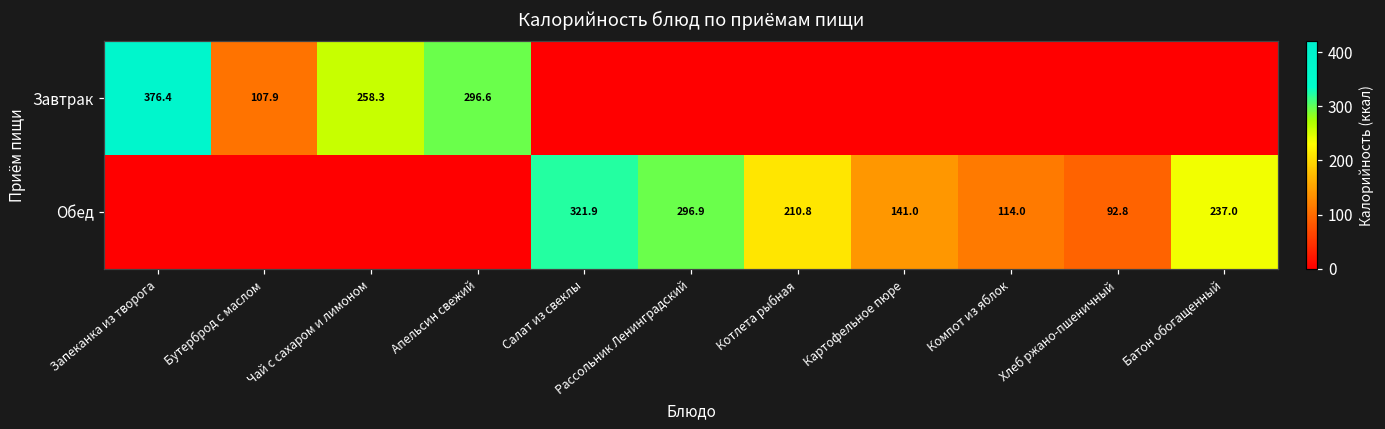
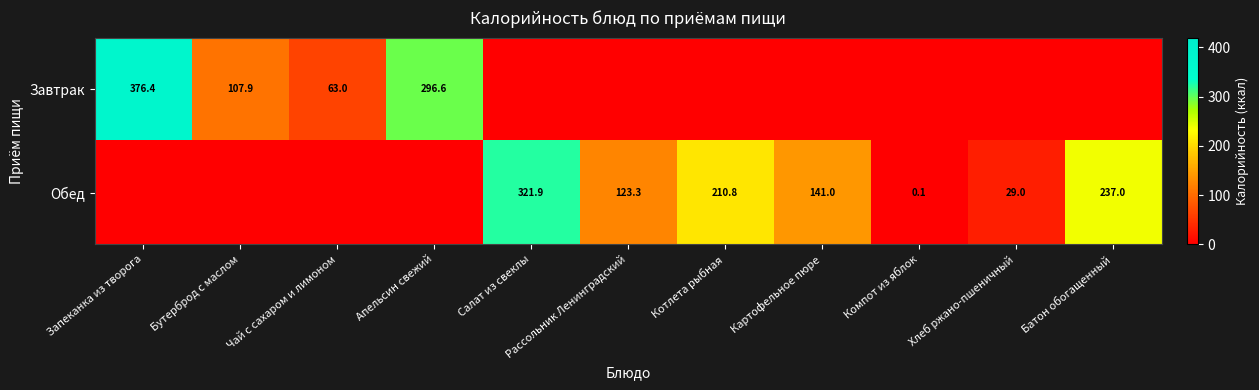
  {
    "Завтрак": {
      "Запеканка из творога": 376.4,
      "Бутерброд с маслом": 107.9,
-     "Чай с сахаром и лимоном": 258.3,
+     "Чай с сахаром и лимоном": 63.0,
      "Апельсин свежий": 296.6
    },
    "Обед": {
      "Салат из свеклы": 321.9,
-     "Рассольник Ленинградский": 296.9,
+     "Рассольник Ленинградский": 123.3,
      "Котлета рыбная": 210.8,
      "Картофельное пюре": 141.0,
-     "Компот из яблок": 114.0,
-     "Хлеб ржано-пшеничный": 92.8,
+     "Компот из яблок": 0.1,
+     "Хлеб ржано-пшеничный": 29.0,
      "Батон обогащенный": 237.0
    }
  }
